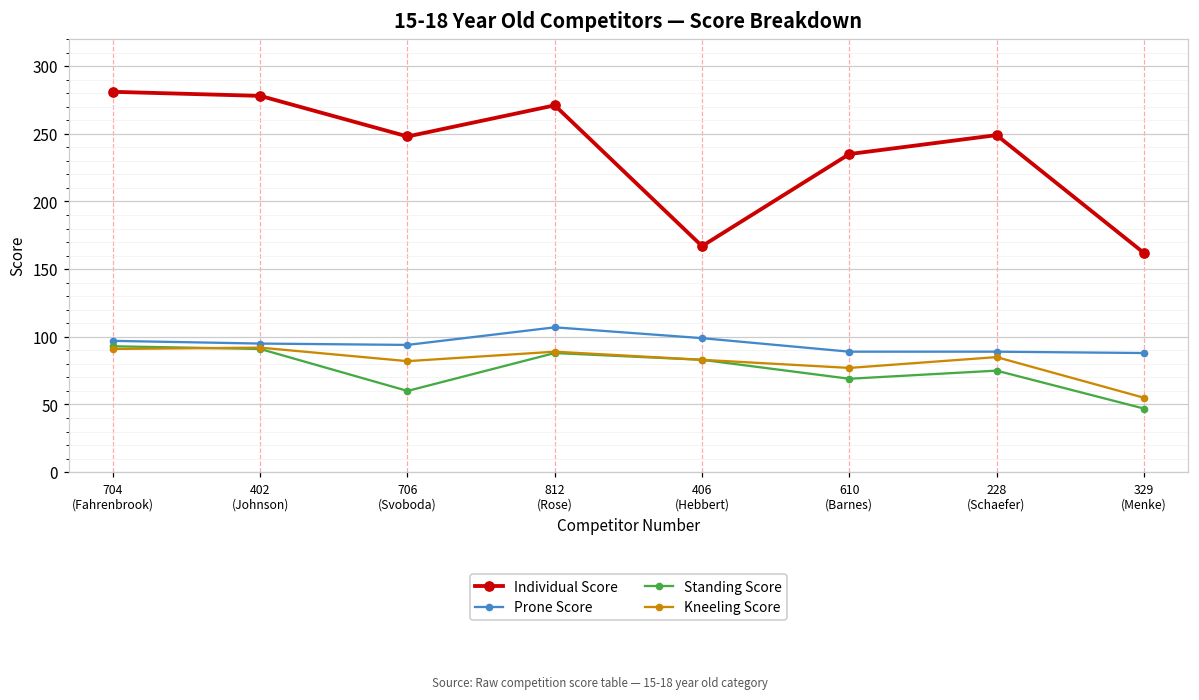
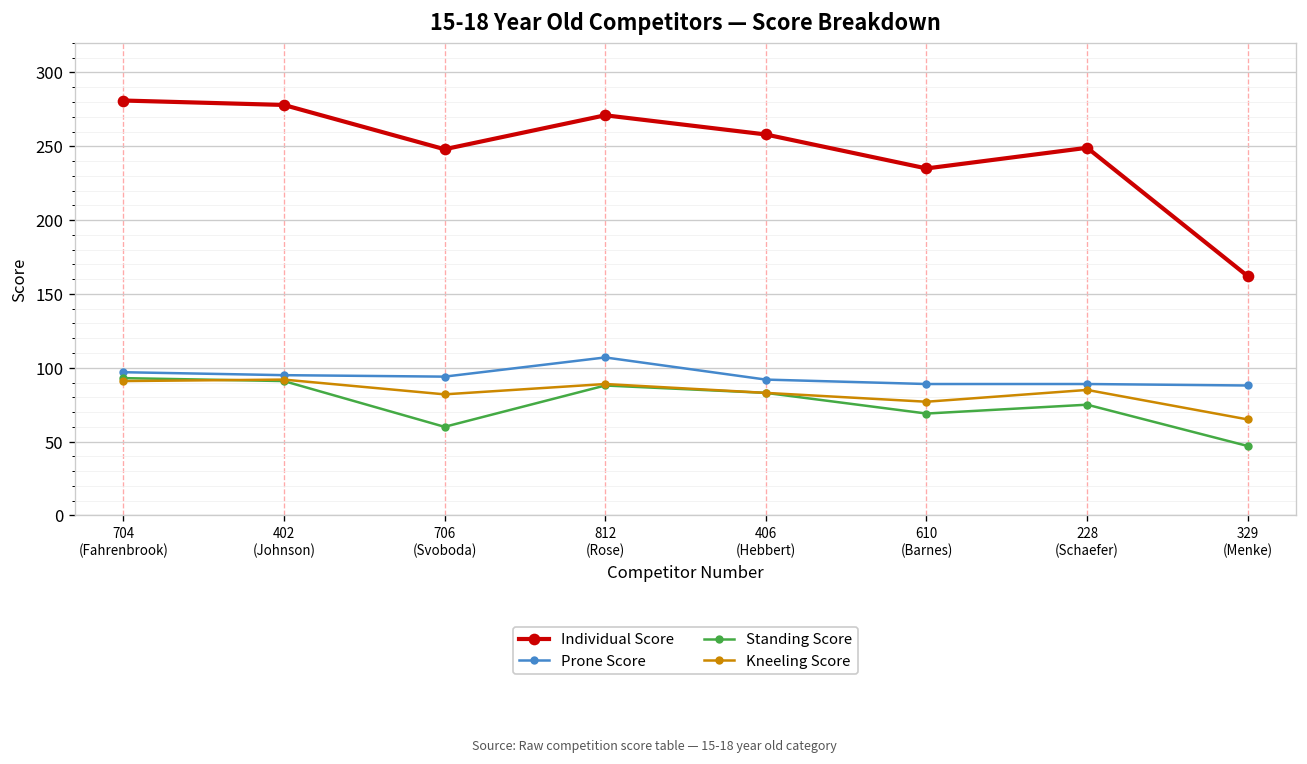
  {
    "Individual Score": {
      "704 (Fahrenbrook)": 281,
      "402 (Johnson)": 278,
      "706 (Svoboda)": 248,
      "812 (Rose)": 271,
-     "406 (Hebbert)": 167,
+     "406 (Hebbert)": 258,
      "610 (Barnes)": 235,
      "228 (Schaefer)": 249,
      "329 (Menke)": 162
    },
    "Prone Score": {
      "704 (Fahrenbrook)": 97,
      "402 (Johnson)": 95,
      "706 (Svoboda)": 94,
      "812 (Rose)": 107,
-     "406 (Hebbert)": 99,
+     "406 (Hebbert)": 92,
      "610 (Barnes)": 89,
      "228 (Schaefer)": 89,
      "329 (Menke)": 88
    },
    "Standing Score": {
      "706 (Svoboda)": 60,
      "610 (Barnes)": 69,
      "228 (Schaefer)": 75,
      "329 (Menke)": 47
    },
    "Kneeling Score": {
      "706 (Svoboda)": 82,
      "610 (Barnes)": 77,
      "228 (Schaefer)": 85,
-     "329 (Menke)": 55
+     "329 (Menke)": 65
    }
  }
